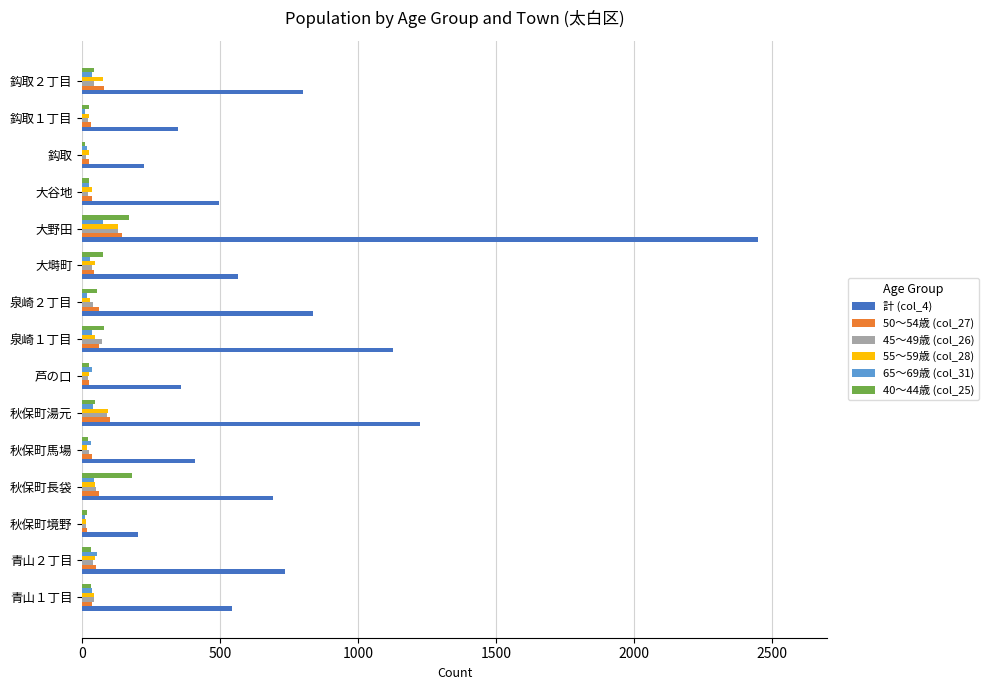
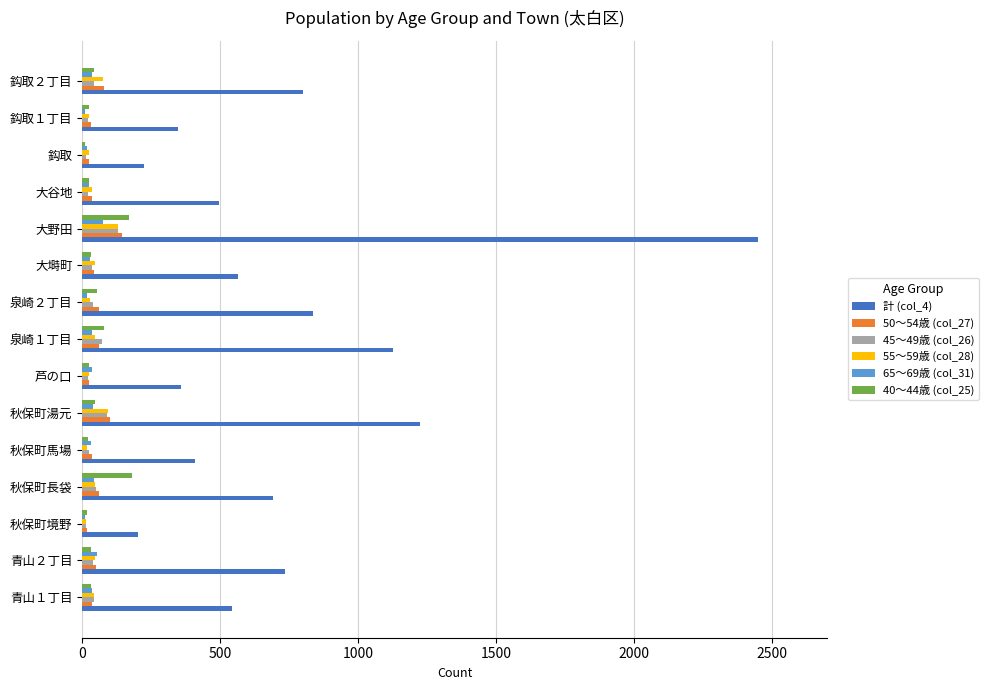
  {
    "50～54歳 (col_27)": {
      "鈎取２丁目": 80,
      "鈎取１丁目": 30,
      "鈎取": 20,
      "大谷地": 40,
      "大野田": 140,
      "大塒町": 40,
      "泉崎２丁目": 60,
      "泉崎１丁目": 60,
      "芦の口": 30,
      "秋保町湯元": 100,
      "秋保町馬場": 40,
      "秋保町長袋": 60,
      "秋保町境野": 20,
      "青山２丁目": 50,
      "青山１丁目": 40
    },
    "45～49歳 (col_26)": {
      "鈎取２丁目": 40,
      "鈎取１丁目": 20,
      "鈎取": 10,
      "大谷地": 20,
      "大野田": 130,
      "大塒町": 40,
      "泉崎２丁目": 40,
      "泉崎１丁目": 70,
      "芦の口": 20,
      "秋保町湯元": 90,
      "秋保町馬場": 30,
      "秋保町長袋": 50,
      "秋保町境野": 20,
      "青山２丁目": 40,
      "青山１丁目": 40
    },
    "55～59歳 (col_28)": {
      "鈎取２丁目": 80,
      "鈎取１丁目": 20,
      "鈎取": 30,
      "大谷地": 40,
      "大野田": 130,
      "大塒町": 50,
      "泉崎２丁目": 30,
      "泉崎１丁目": 50,
      "芦の口": 20,
      "秋保町湯元": 90,
      "秋保町馬場": 20,
      "秋保町長袋": 50,
      "秋保町境野": 10,
      "青山２丁目": 50,
      "青山１丁目": 40
    },
    "40～44歳 (col_25)": {
      "鈎取２丁目": 40,
      "鈎取１丁目": 30,
      "鈎取": 10,
      "大谷地": 30,
      "大野田": 170,
-     "大塒町": 80,
+     "大塒町": 30,
      "泉崎２丁目": 50,
      "泉崎１丁目": 80,
      "芦の口": 20,
      "秋保町湯元": 50,
      "秋保町馬場": 20,
      "秋保町長袋": 180,
      "秋保町境野": 20,
      "青山２丁目": 30,
      "青山１丁目": 30
    }
  }
